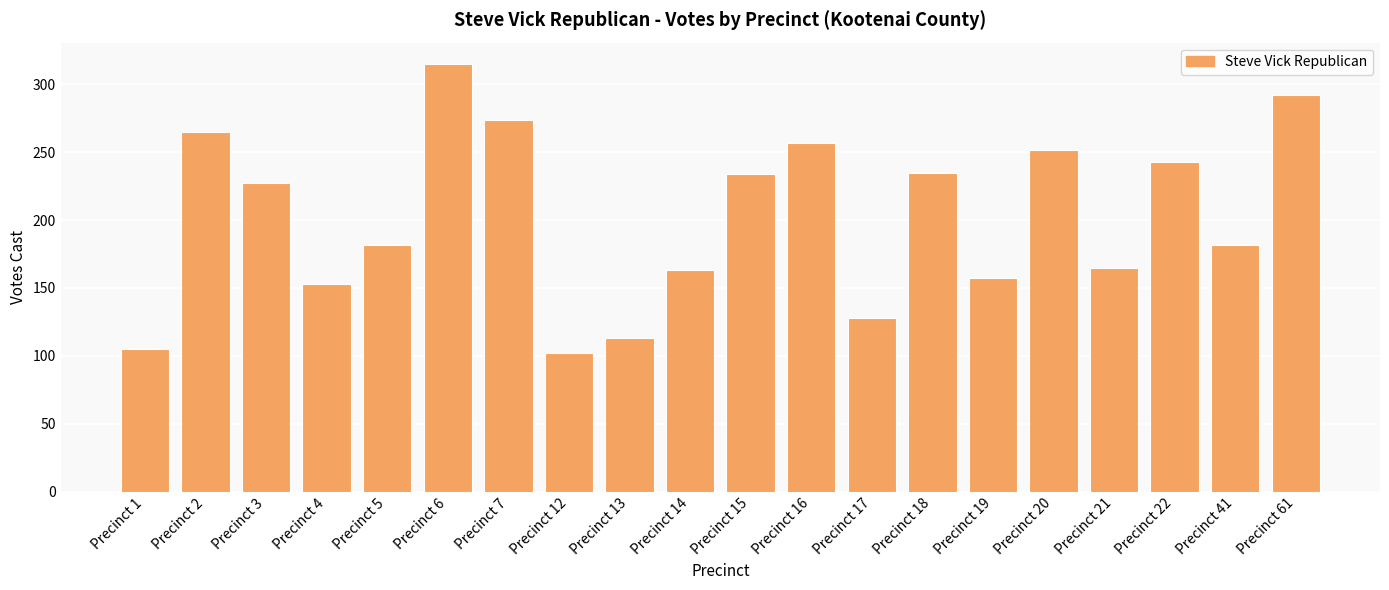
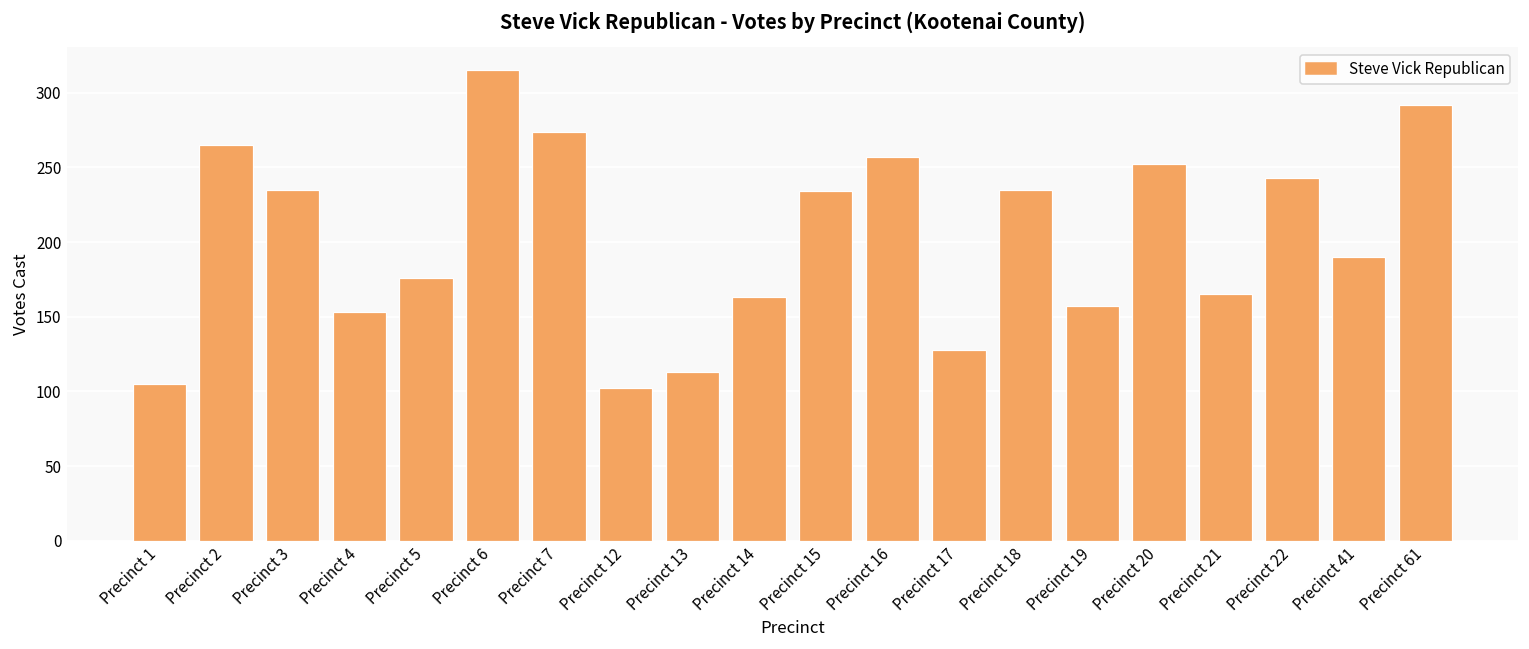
  {
    "Precinct 1": 105,
    "Precinct 2": 265,
-   "Precinct 3": 227,
+   "Precinct 3": 235,
    "Precinct 4": 153,
-   "Precinct 5": 182,
+   "Precinct 5": 176,
    "Precinct 6": 315,
    "Precinct 7": 274,
    "Precinct 12": 102,
    "Precinct 13": 113,
    "Precinct 14": 163,
    "Precinct 15": 234,
    "Precinct 16": 257,
    "Precinct 17": 128,
    "Precinct 18": 235,
    "Precinct 19": 157,
    "Precinct 20": 252,
    "Precinct 21": 165,
    "Precinct 22": 243,
-   "Precinct 41": 182,
+   "Precinct 41": 190,
    "Precinct 61": 292
  }
